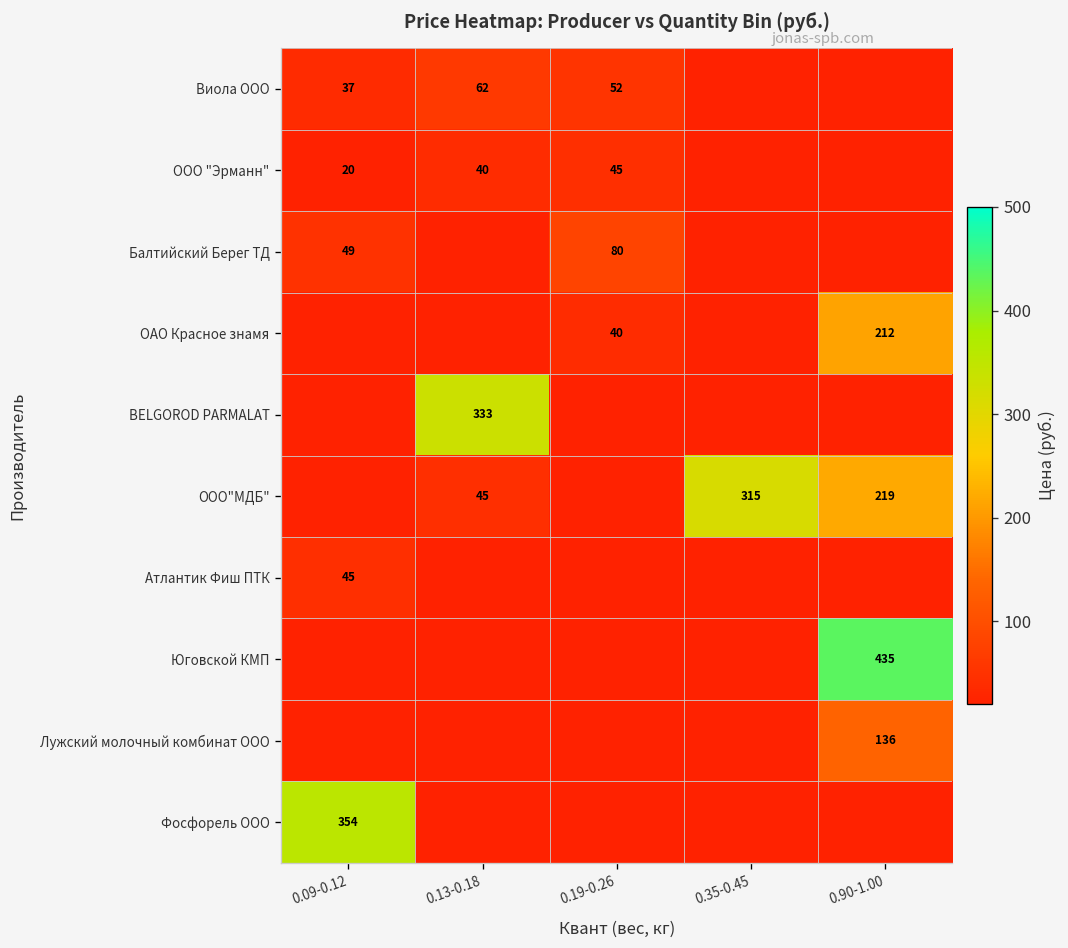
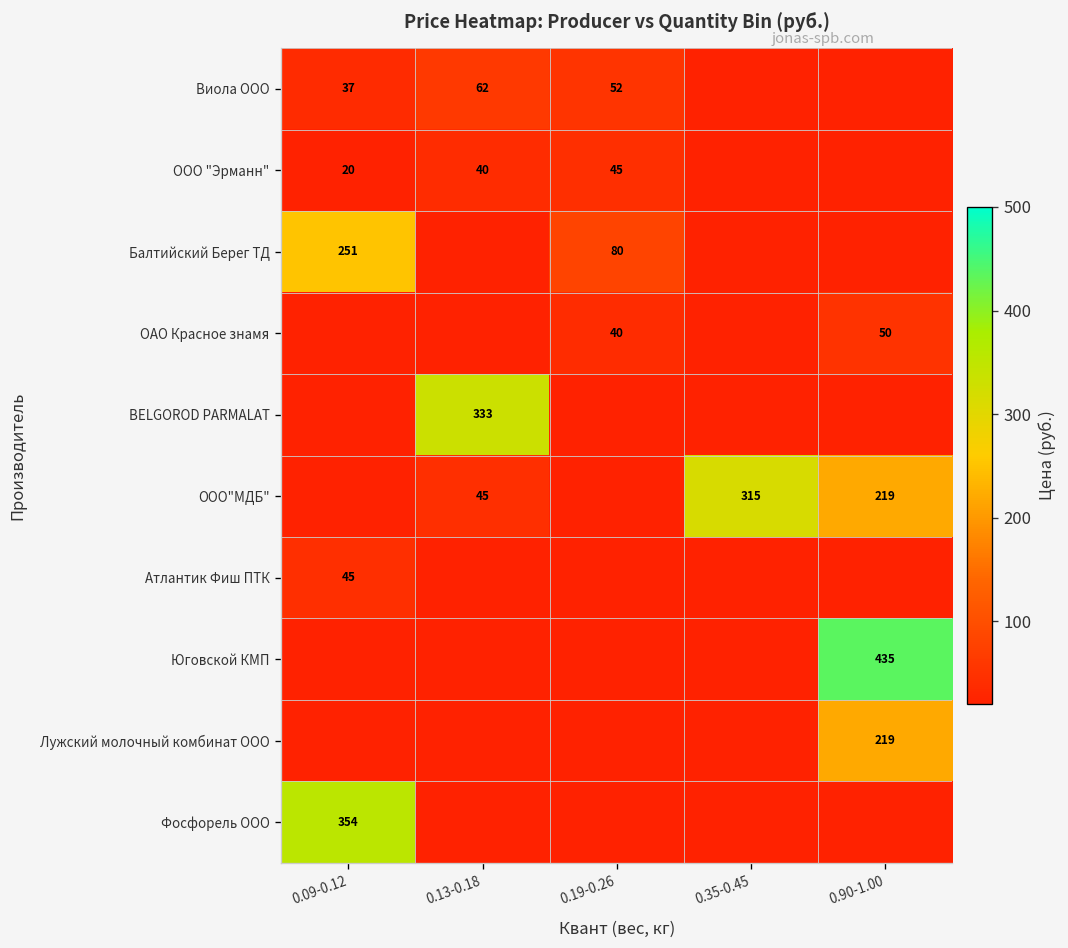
  {
    "Виола ООО": {
      "0.09-0.12": 37,
      "0.13-0.18": 62,
      "0.19-0.26": 52
    },
    "ООО \"Эрманн\"": {
      "0.09-0.12": 20,
      "0.13-0.18": 40,
      "0.19-0.26": 45
    },
    "Балтийский Берег ТД": {
-     "0.09-0.12": 49,
+     "0.09-0.12": 251,
      "0.19-0.26": 80
    },
    "ОАО Красное знамя": {
      "0.19-0.26": 40,
-     "0.90-1.00": 212
+     "0.90-1.00": 50
    },
    "BELGOROD PARMALAT": {
      "0.13-0.18": 333
    },
    "ООО\"МДБ\"": {
      "0.13-0.18": 45,
      "0.35-0.45": 315,
      "0.90-1.00": 219
    },
    "Атлантик Фиш ПТК": {
      "0.09-0.12": 45
    },
    "Юговской КМП": {
      "0.90-1.00": 435
    },
    "Лужский молочный комбинат ООО": {
-     "0.90-1.00": 136
+     "0.90-1.00": 219
    },
    "Фосфорель ООО": {
      "0.09-0.12": 354
    }
  }
